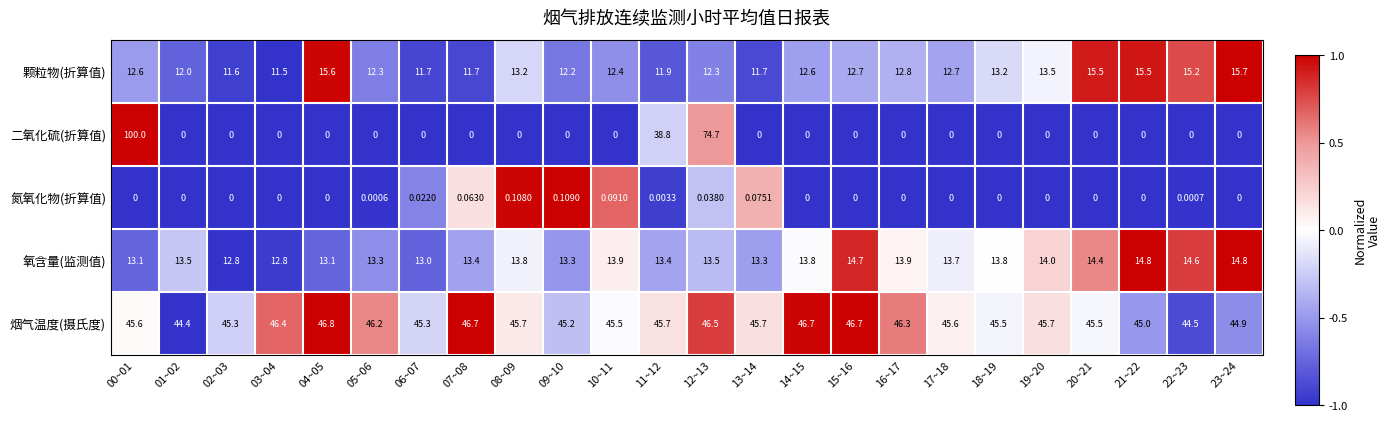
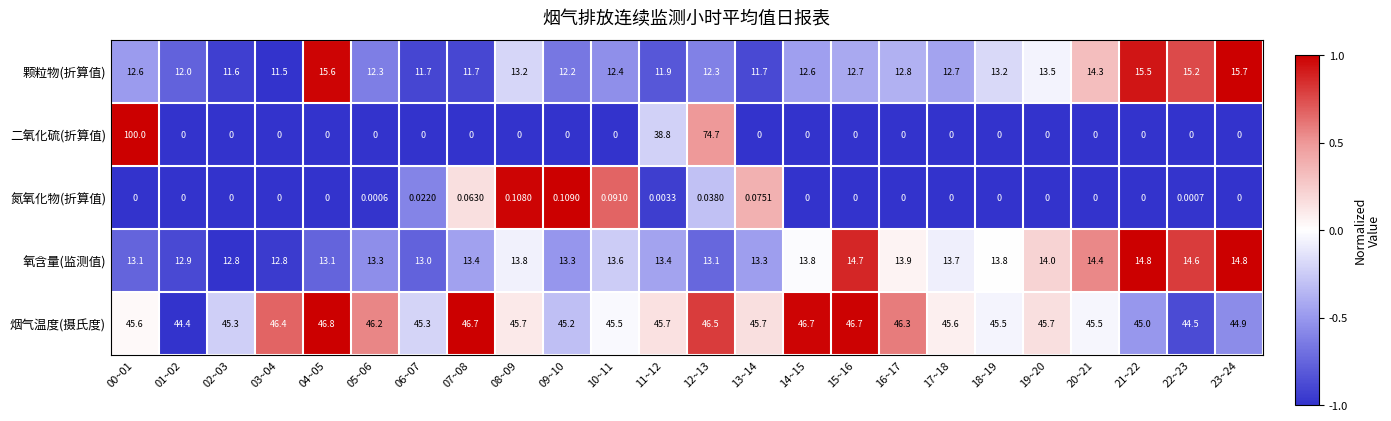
  {
    "颗粒物(折算值)": {
      "00~01": 12.6,
      "01~02": 12.0,
      "02~03": 11.6,
      "03~04": 11.5,
      "04~05": 15.6,
      "05~06": 12.3,
      "06~07": 11.7,
      "07~08": 11.7,
      "08~09": 13.2,
      "09~10": 12.2,
      "10~11": 12.4,
      "11~12": 11.9,
      "12~13": 12.3,
      "13~14": 11.7,
      "14~15": 12.6,
      "15~16": 12.7,
      "16~17": 12.8,
      "17~18": 12.7,
      "18~19": 13.2,
      "19~20": 13.5,
-     "20~21": 15.5,
+     "20~21": 14.3,
      "21~22": 15.5,
      "22~23": 15.2,
      "23~24": 15.7
    },
    "二氧化硫(折算值)": {
      "00~01": 100.0,
      "01~02": 0,
      "02~03": 0,
      "03~04": 0,
      "04~05": 0,
      "05~06": 0,
      "06~07": 0,
      "07~08": 0,
      "08~09": 0,
      "09~10": 0,
      "10~11": 0,
      "11~12": 38.8,
      "12~13": 74.7,
      "13~14": 0,
      "14~15": 0,
      "15~16": 0,
      "16~17": 0,
      "17~18": 0,
      "18~19": 0,
      "19~20": 0,
      "20~21": 0,
      "21~22": 0,
      "22~23": 0,
      "23~24": 0
    },
    "氮氧化物(折算值)": {
      "00~01": 0,
      "01~02": 0,
      "02~03": 0,
      "03~04": 0,
      "04~05": 0,
      "05~06": 0.0006,
      "06~07": 0.0220,
      "07~08": 0.0630,
      "08~09": 0.1080,
      "09~10": 0.1090,
      "10~11": 0.0910,
      "11~12": 0.0033,
      "12~13": 0.0380,
      "13~14": 0.0751,
      "14~15": 0,
      "15~16": 0,
      "16~17": 0,
      "17~18": 0,
      "18~19": 0,
      "19~20": 0,
      "20~21": 0,
      "21~22": 0,
      "22~23": 0.0007,
      "23~24": 0
    },
    "氧含量(监测值)": {
      "00~01": 13.1,
-     "01~02": 13.5,
+     "01~02": 12.9,
      "02~03": 12.8,
      "03~04": 12.8,
      "04~05": 13.1,
      "05~06": 13.3,
      "06~07": 13.0,
      "07~08": 13.4,
      "08~09": 13.8,
      "09~10": 13.3,
-     "10~11": 13.9,
+     "10~11": 13.6,
      "11~12": 13.4,
-     "12~13": 13.5,
+     "12~13": 13.1,
      "13~14": 13.3,
      "14~15": 13.8,
      "15~16": 14.7,
      "16~17": 13.9,
      "17~18": 13.7,
      "18~19": 13.8,
      "19~20": 14.0,
      "20~21": 14.4,
      "21~22": 14.8,
      "22~23": 14.6,
      "23~24": 14.8
    },
    "烟气温度(摄氏度)": {
      "00~01": 45.6,
      "01~02": 44.4,
      "02~03": 45.3,
      "03~04": 46.4,
      "04~05": 46.8,
      "05~06": 46.2,
      "06~07": 45.3,
      "07~08": 46.7,
      "08~09": 45.7,
      "09~10": 45.2,
      "10~11": 45.5,
      "11~12": 45.7,
      "12~13": 46.5,
      "13~14": 45.7,
      "14~15": 46.7,
      "15~16": 46.7,
      "16~17": 46.3,
      "17~18": 45.6,
      "18~19": 45.5,
      "19~20": 45.7,
      "20~21": 45.5,
      "21~22": 45.0,
      "22~23": 44.5,
      "23~24": 44.9
    }
  }
